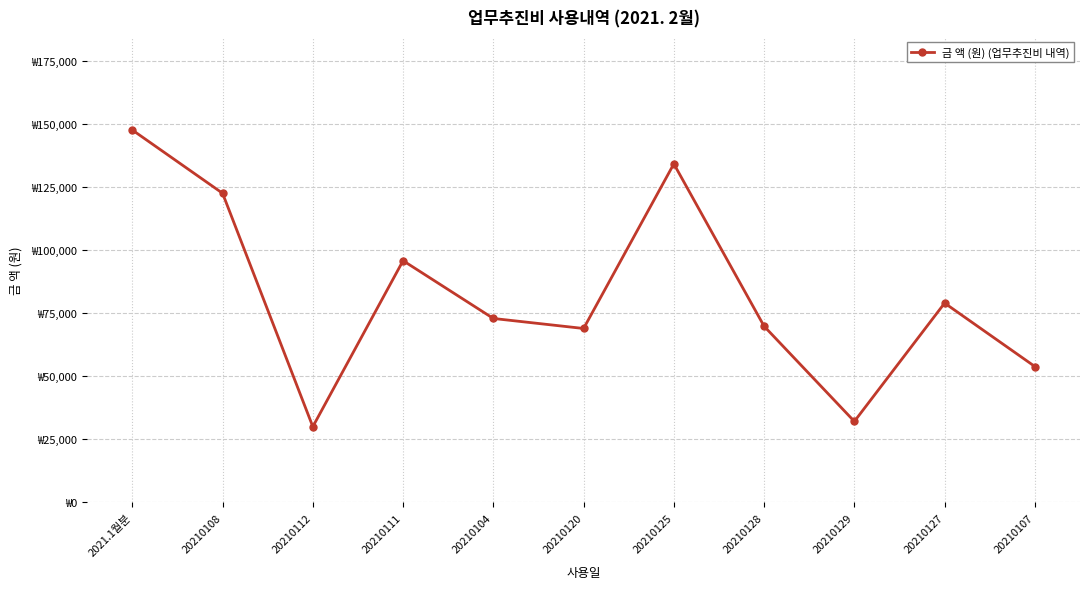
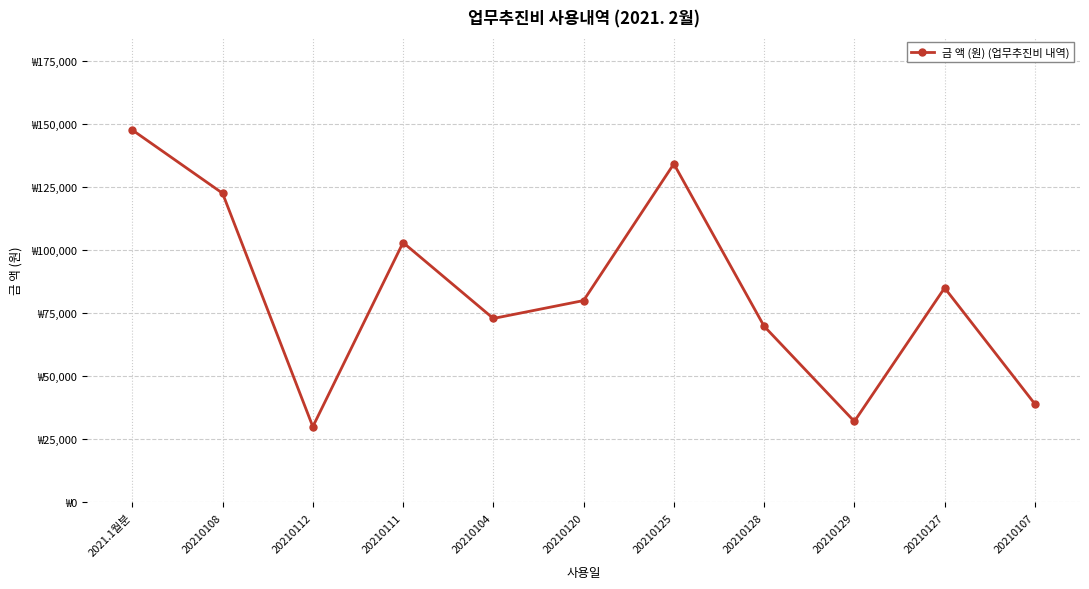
  {
    "2021.1월분": "₩148,000",
    "20210108": "₩123,000",
    "20210112": "₩30,000",
-   "20210111": "₩96,000",
+   "20210111": "₩103,000",
    "20210104": "₩73,000",
-   "20210120": "₩69,000",
+   "20210120": "₩80,000",
    "20210125": "₩134,000",
    "20210128": "₩70,000",
    "20210129": "₩32,000",
-   "20210127": "₩79,000",
-   "20210107": "₩54,000"
+   "20210127": "₩85,000",
+   "20210107": "₩39,000"
  }
